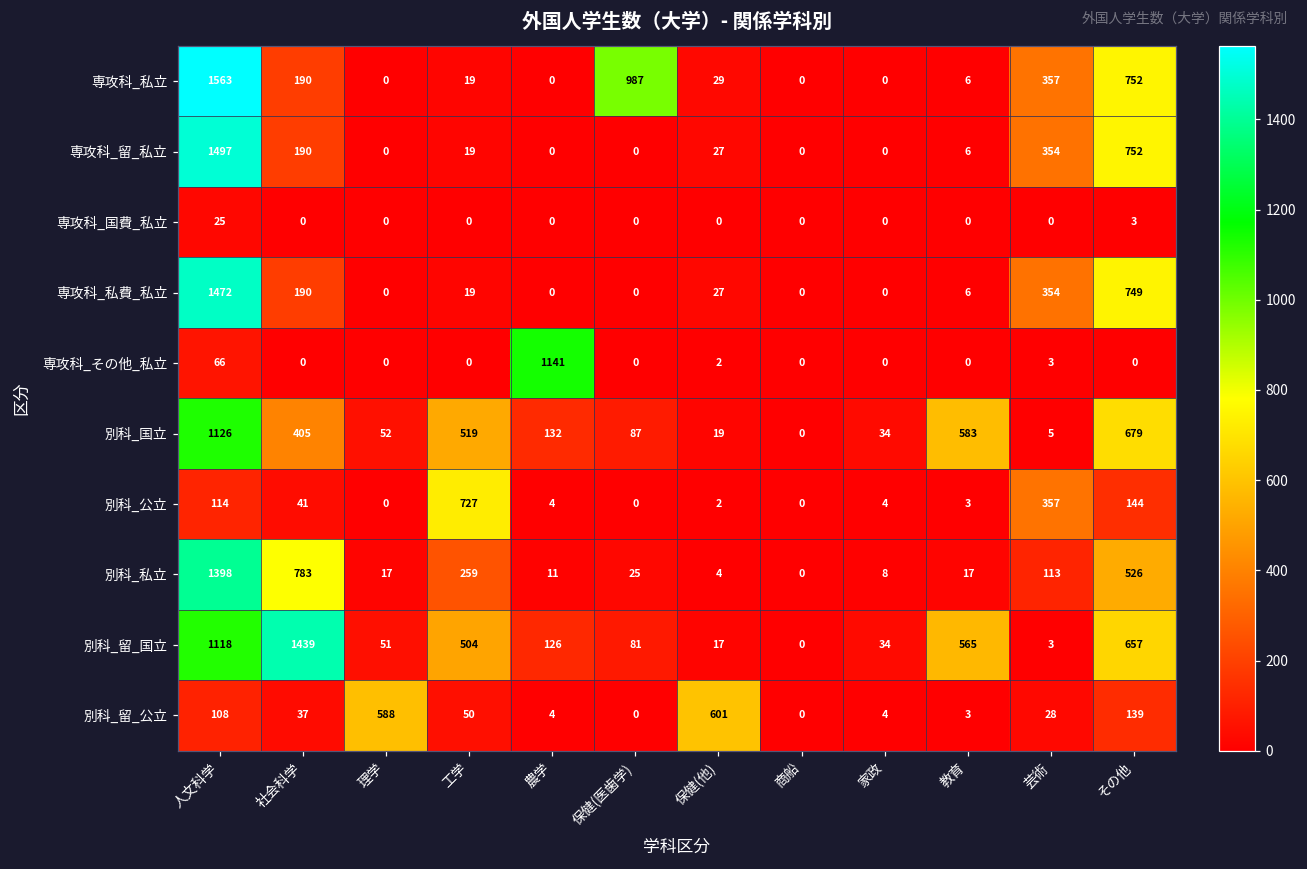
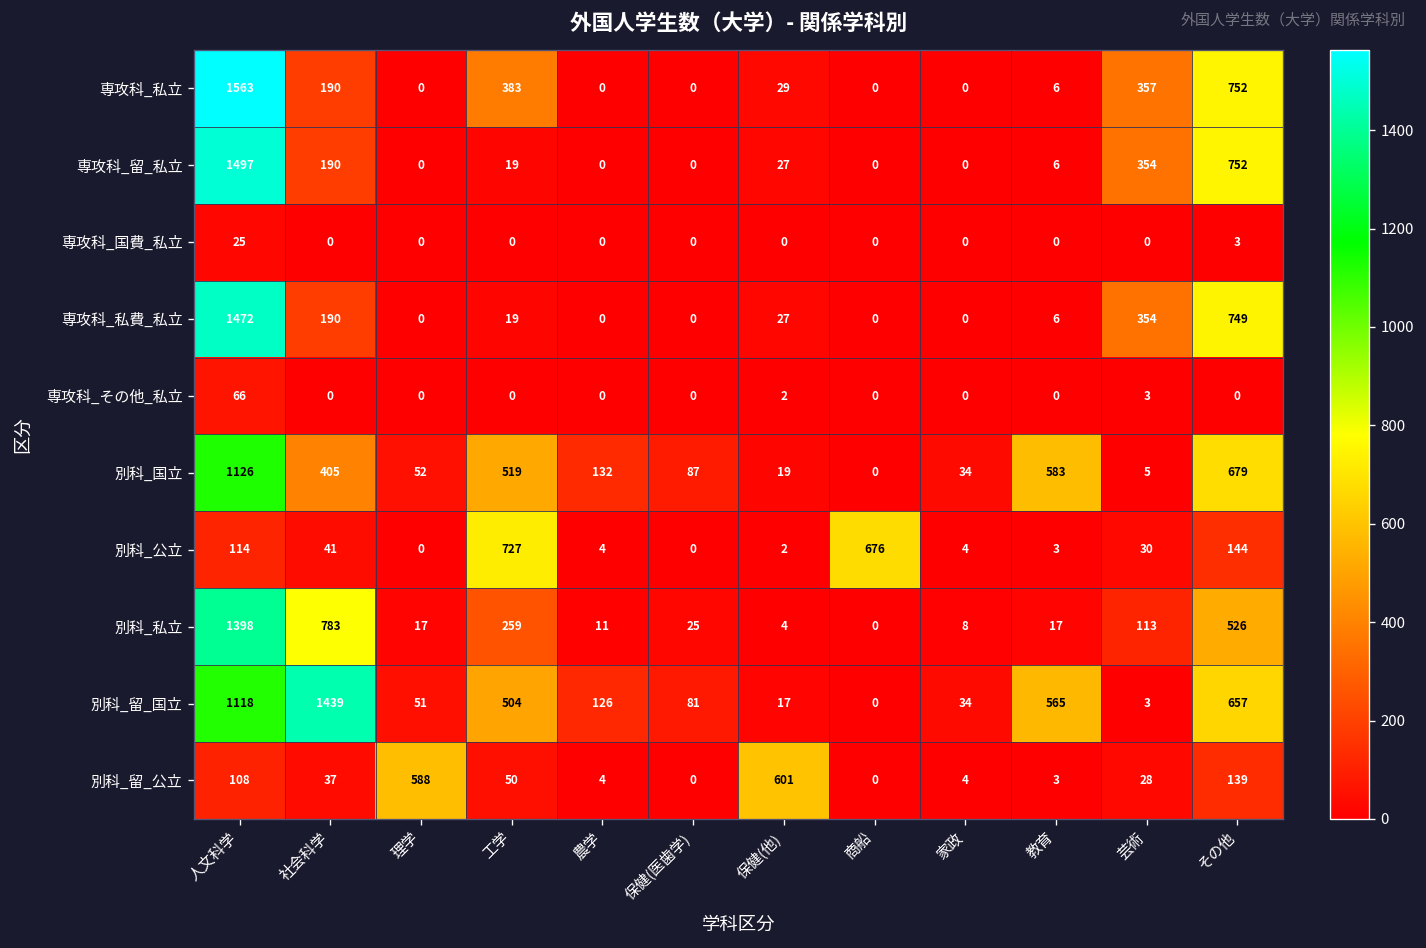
  {
    "専攻科_私立": {
      "人文科学": 1563,
      "社会科学": 190,
      "理学": 0,
-     "工学": 19,
+     "工学": 383,
      "農学": 0,
-     "保健(医歯学)": 987,
+     "保健(医歯学)": 0,
      "保健(他)": 29,
      "商船": 0,
      "家政": 0,
      "教育": 6,
      "芸術": 357,
      "その他": 752
    },
    "専攻科_留_私立": {
      "人文科学": 1497,
      "社会科学": 190,
      "理学": 0,
      "工学": 19,
      "農学": 0,
      "保健(医歯学)": 0,
      "保健(他)": 27,
      "商船": 0,
      "家政": 0,
      "教育": 6,
      "芸術": 354,
      "その他": 752
    },
    "専攻科_国費_私立": {
      "人文科学": 25,
      "社会科学": 0,
      "理学": 0,
      "工学": 0,
      "農学": 0,
      "保健(医歯学)": 0,
      "保健(他)": 0,
      "商船": 0,
      "家政": 0,
      "教育": 0,
      "芸術": 0,
      "その他": 3
    },
    "専攻科_私費_私立": {
      "人文科学": 1472,
      "社会科学": 190,
      "理学": 0,
      "工学": 19,
      "農学": 0,
      "保健(医歯学)": 0,
      "保健(他)": 27,
      "商船": 0,
      "家政": 0,
      "教育": 6,
      "芸術": 354,
      "その他": 749
    },
    "専攻科_その他_私立": {
      "人文科学": 66,
      "社会科学": 0,
      "理学": 0,
      "工学": 0,
-     "農学": 1141,
+     "農学": 0,
      "保健(医歯学)": 0,
      "保健(他)": 2,
      "商船": 0,
      "家政": 0,
      "教育": 0,
      "芸術": 3,
      "その他": 0
    },
    "別科_国立": {
      "人文科学": 1126,
      "社会科学": 405,
      "理学": 52,
      "工学": 519,
      "農学": 132,
      "保健(医歯学)": 87,
      "保健(他)": 19,
      "商船": 0,
      "家政": 34,
      "教育": 583,
      "芸術": 5,
      "その他": 679
    },
    "別科_公立": {
      "人文科学": 114,
      "社会科学": 41,
      "理学": 0,
      "工学": 727,
      "農学": 4,
      "保健(医歯学)": 0,
      "保健(他)": 2,
-     "商船": 0,
+     "商船": 676,
      "家政": 4,
      "教育": 3,
-     "芸術": 357,
+     "芸術": 30,
      "その他": 144
    },
    "別科_私立": {
      "人文科学": 1398,
      "社会科学": 783,
      "理学": 17,
      "工学": 259,
      "農学": 11,
      "保健(医歯学)": 25,
      "保健(他)": 4,
      "商船": 0,
      "家政": 8,
      "教育": 17,
      "芸術": 113,
      "その他": 526
    },
    "別科_留_国立": {
      "人文科学": 1118,
      "社会科学": 1439,
      "理学": 51,
      "工学": 504,
      "農学": 126,
      "保健(医歯学)": 81,
      "保健(他)": 17,
      "商船": 0,
      "家政": 34,
      "教育": 565,
      "芸術": 3,
      "その他": 657
    },
    "別科_留_公立": {
      "人文科学": 108,
      "社会科学": 37,
      "理学": 588,
      "工学": 50,
      "農学": 4,
      "保健(医歯学)": 0,
      "保健(他)": 601,
      "商船": 0,
      "家政": 4,
      "教育": 3,
      "芸術": 28,
      "その他": 139
    }
  }
